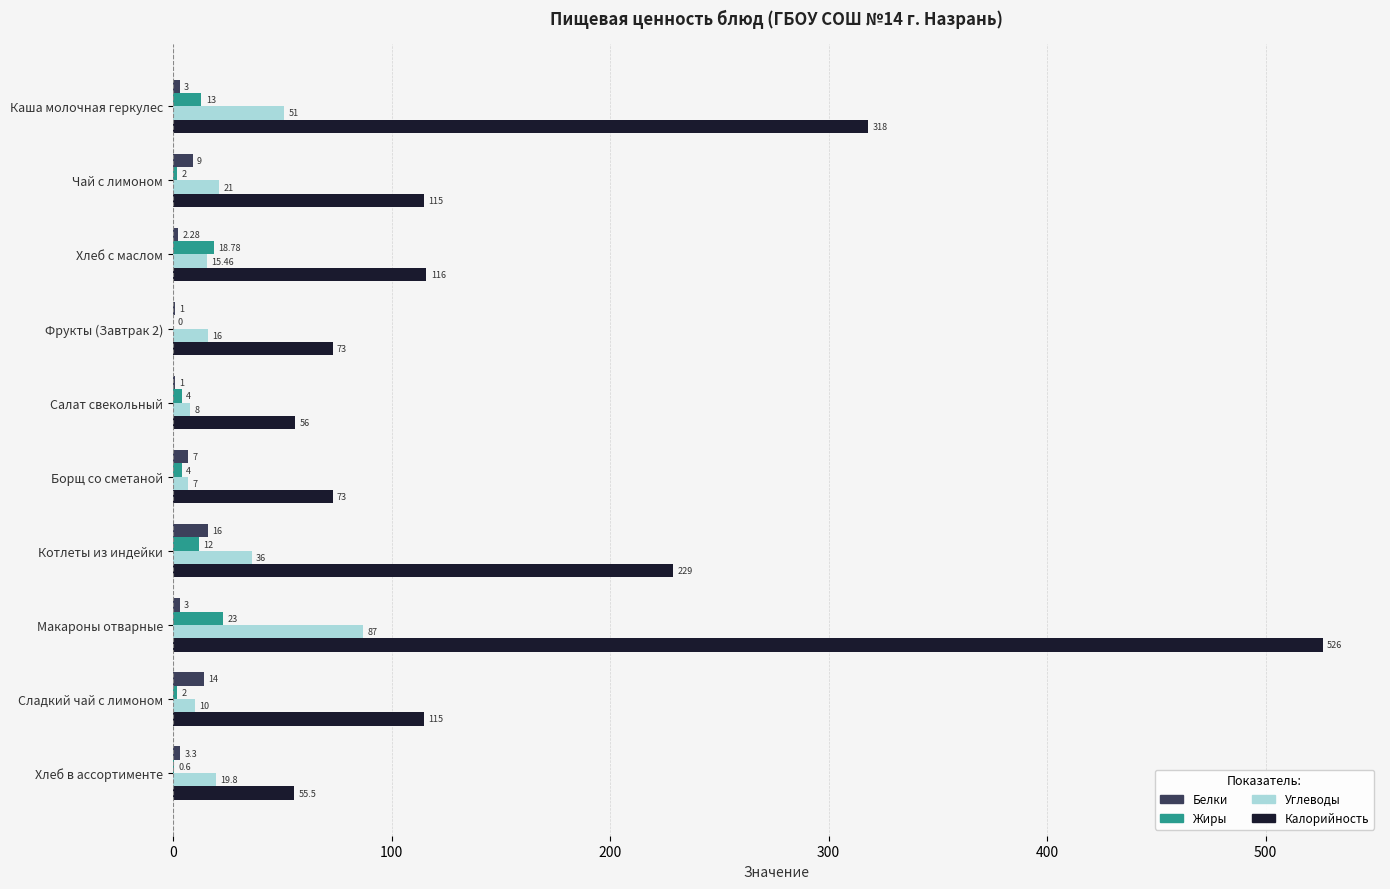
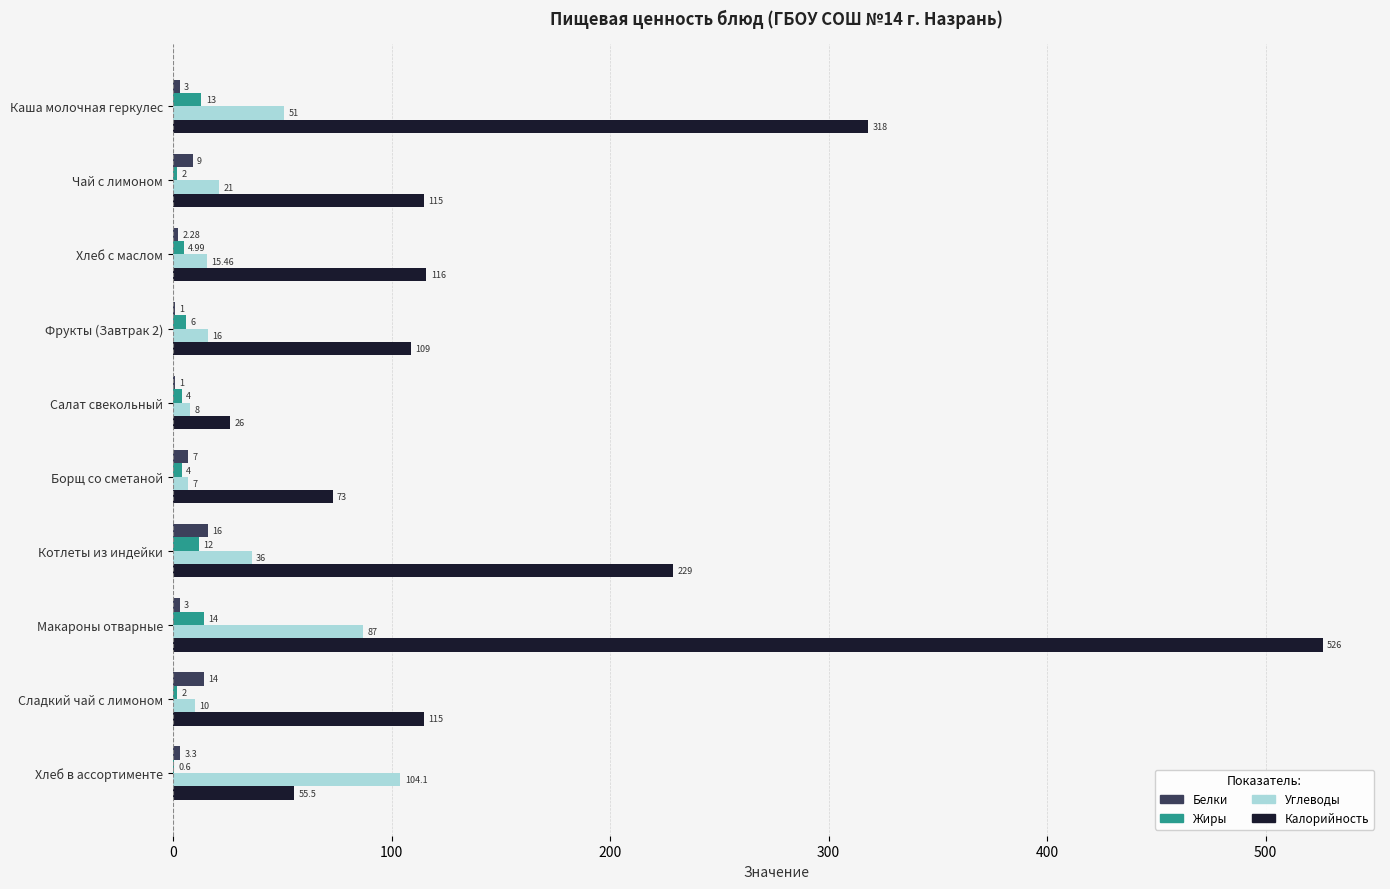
  {
    "Белки": {
      "Каша молочная геркулес": 3,
      "Чай с лимоном": 9,
      "Хлеб с маслом": 2.28,
      "Фрукты (Завтрак 2)": 1,
      "Салат свекольный": 1,
      "Борщ со сметаной": 7,
      "Котлеты из индейки": 16,
      "Макароны отварные": 3,
      "Сладкий чай с лимоном": 14,
      "Хлеб в ассортименте": 3.3
    },
    "Жиры": {
      "Каша молочная геркулес": 13,
      "Чай с лимоном": 2,
-     "Хлеб с маслом": 18.78,
-     "Фрукты (Завтрак 2)": 0,
+     "Хлеб с маслом": 4.99,
+     "Фрукты (Завтрак 2)": 6,
      "Салат свекольный": 4,
      "Борщ со сметаной": 4,
      "Котлеты из индейки": 12,
-     "Макароны отварные": 23,
+     "Макароны отварные": 14,
      "Сладкий чай с лимоном": 2,
      "Хлеб в ассортименте": 0.6
    },
    "Углеводы": {
      "Каша молочная геркулес": 51,
      "Чай с лимоном": 21,
      "Хлеб с маслом": 15.46,
      "Фрукты (Завтрак 2)": 16,
      "Салат свекольный": 8,
      "Борщ со сметаной": 7,
      "Котлеты из индейки": 36,
      "Макароны отварные": 87,
      "Сладкий чай с лимоном": 10,
-     "Хлеб в ассортименте": 19.8
+     "Хлеб в ассортименте": 104.1
    },
    "Калорийность": {
      "Каша молочная геркулес": 318,
      "Чай с лимоном": 115,
      "Хлеб с маслом": 116,
-     "Фрукты (Завтрак 2)": 73,
-     "Салат свекольный": 56,
+     "Фрукты (Завтрак 2)": 109,
+     "Салат свекольный": 26,
      "Борщ со сметаной": 73,
      "Котлеты из индейки": 229,
      "Макароны отварные": 526,
      "Сладкий чай с лимоном": 115,
      "Хлеб в ассортименте": 55.5
    }
  }
